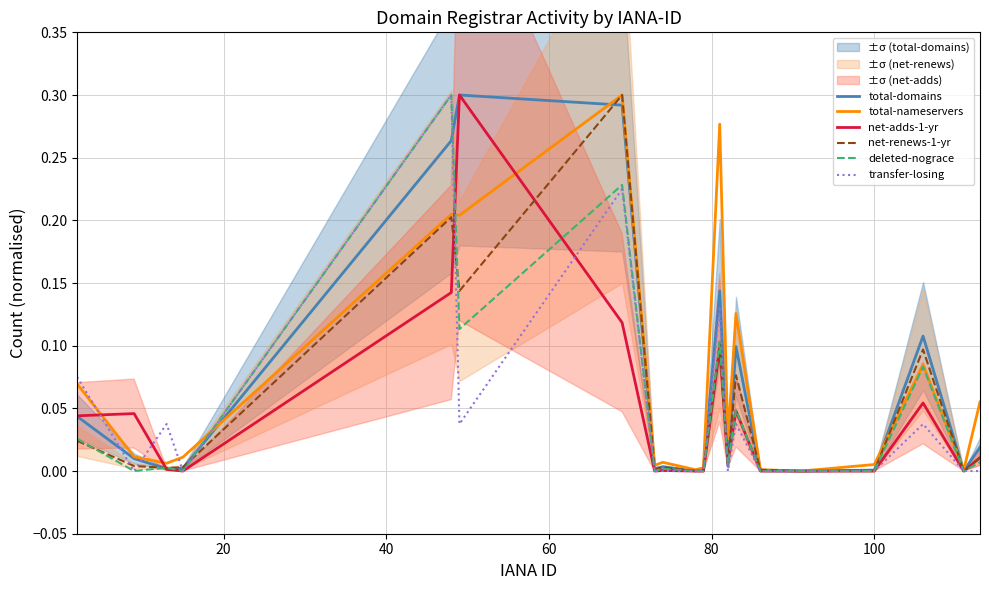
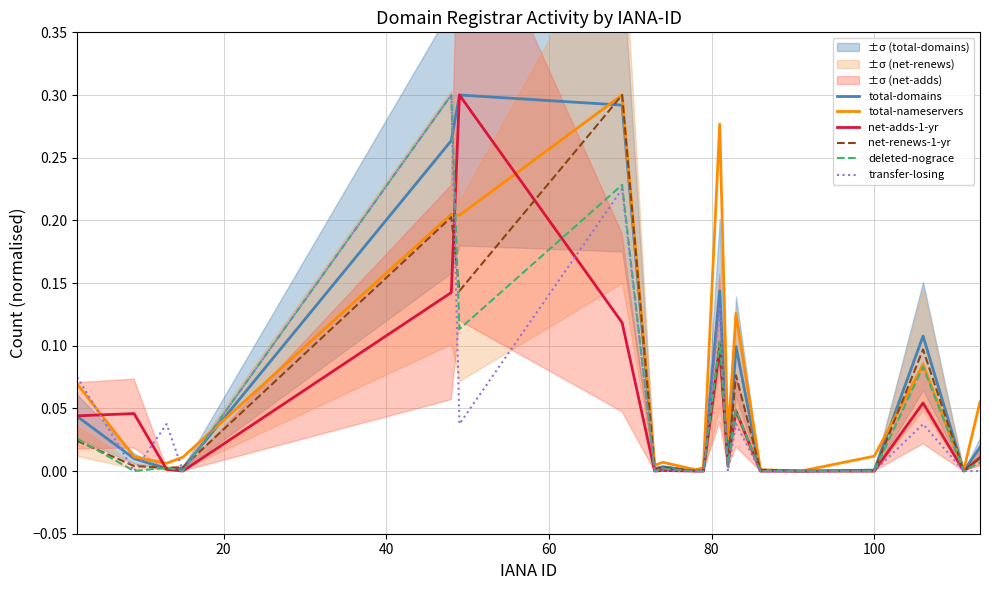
  {
    "total-nameservers": {
-     "100": 0.005
+     "100": 0.012
    }
  }
